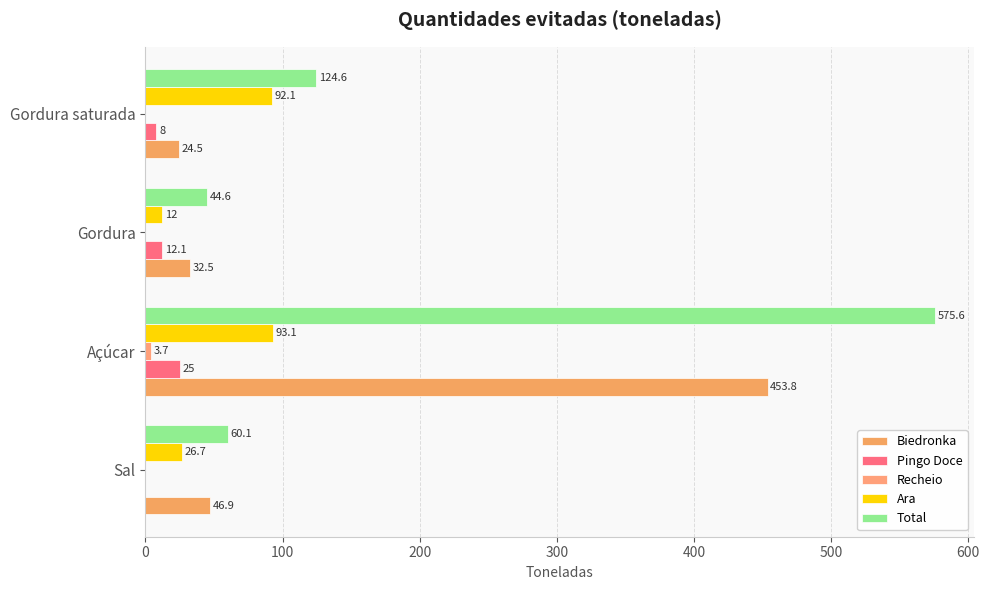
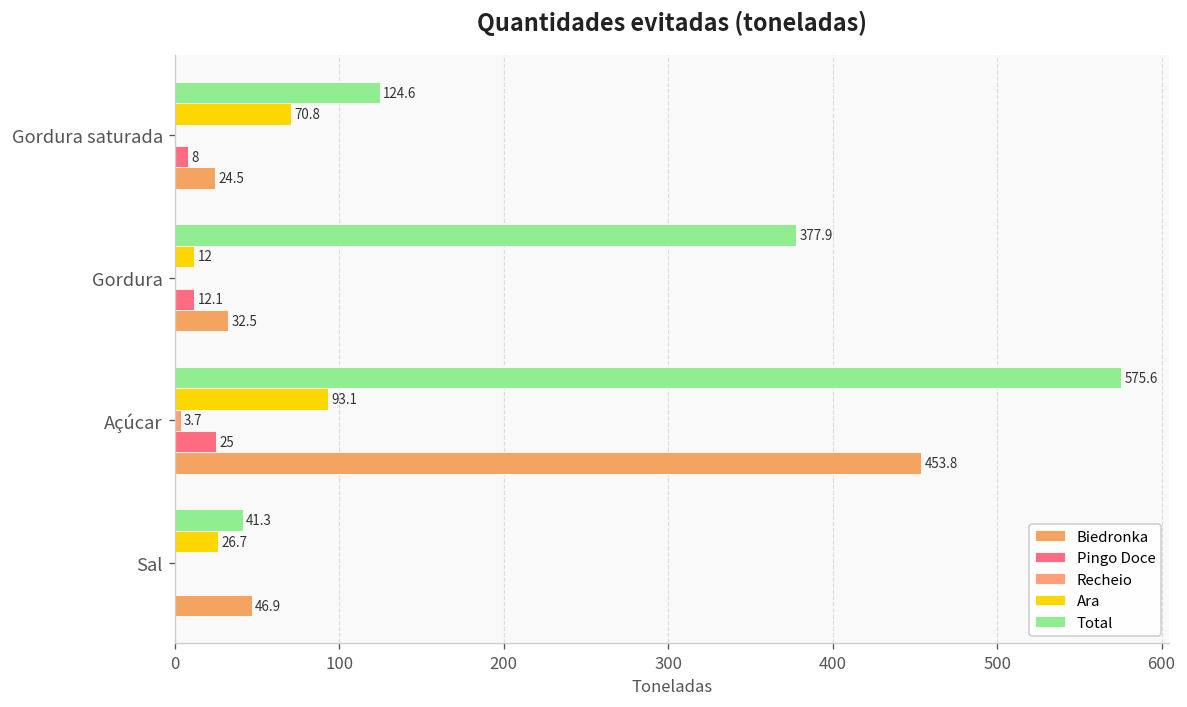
  {
    "Ara": {
-     "Gordura saturada": 92.1,
+     "Gordura saturada": 70.8,
      "Gordura": 12,
      "Açúcar": 93.1,
      "Sal": 26.7
    },
    "Total": {
      "Gordura saturada": 124.6,
-     "Gordura": 44.6,
+     "Gordura": 377.9,
      "Açúcar": 575.6,
-     "Sal": 60.1
+     "Sal": 41.3
    }
  }
